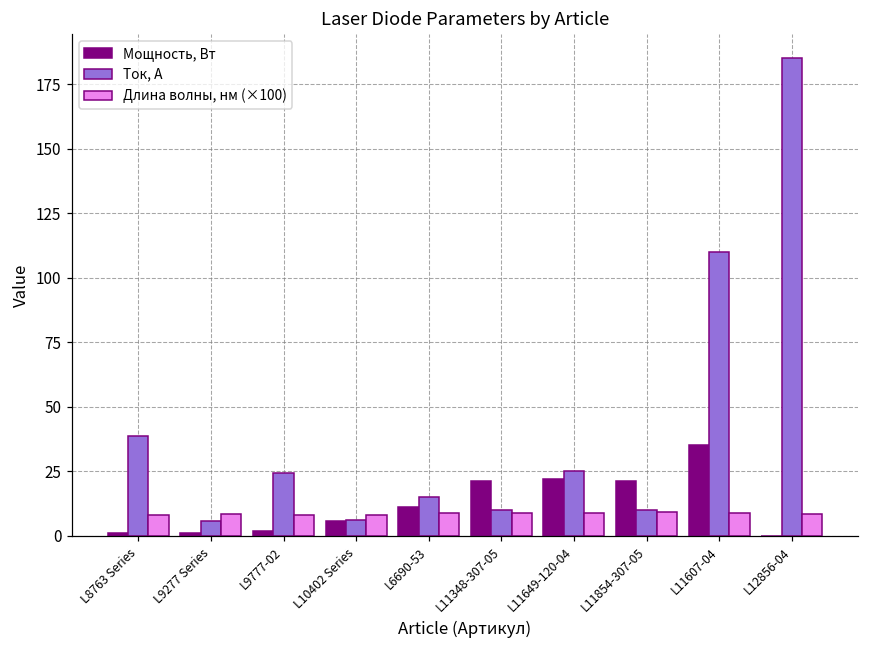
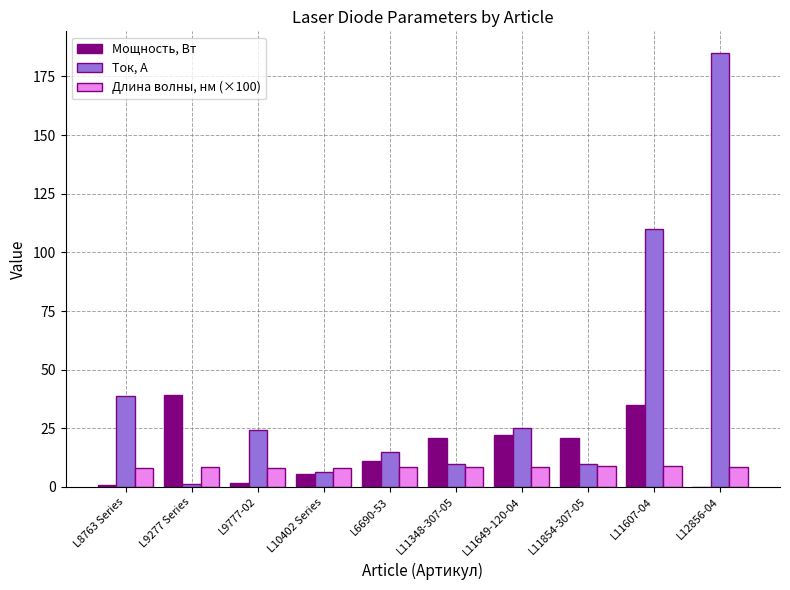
  {
    "Мощность, Вт": {
-     "L9277 Series": 1,
+     "L9277 Series": 39,
      "L9777-02": 2,
      "L10402 Series": 6,
      "L6690-53": 11,
      "L11348-307-05": 21,
      "L11649-120-04": 22,
      "L11854-307-05": 21,
      "L11607-04": 35,
      "L12856-04": 0
    },
    "Ток, А": {
      "L8763 Series": 39,
-     "L9277 Series": 6,
+     "L9277 Series": 1,
      "L9777-02": 24,
      "L10402 Series": 6,
      "L6690-53": 15,
      "L11348-307-05": 10,
      "L11649-120-04": 25,
      "L11854-307-05": 10,
      "L11607-04": 110,
      "L12856-04": 185
    },
    "Длина волны, нм (×100)": {
      "L8763 Series": 8,
      "L9277 Series": 8,
      "L9777-02": 8,
      "L10402 Series": 8,
      "L6690-53": 9,
      "L11348-307-05": 9,
      "L11649-120-04": 9,
      "L11854-307-05": 9,
      "L11607-04": 9,
      "L12856-04": 8
    }
  }
